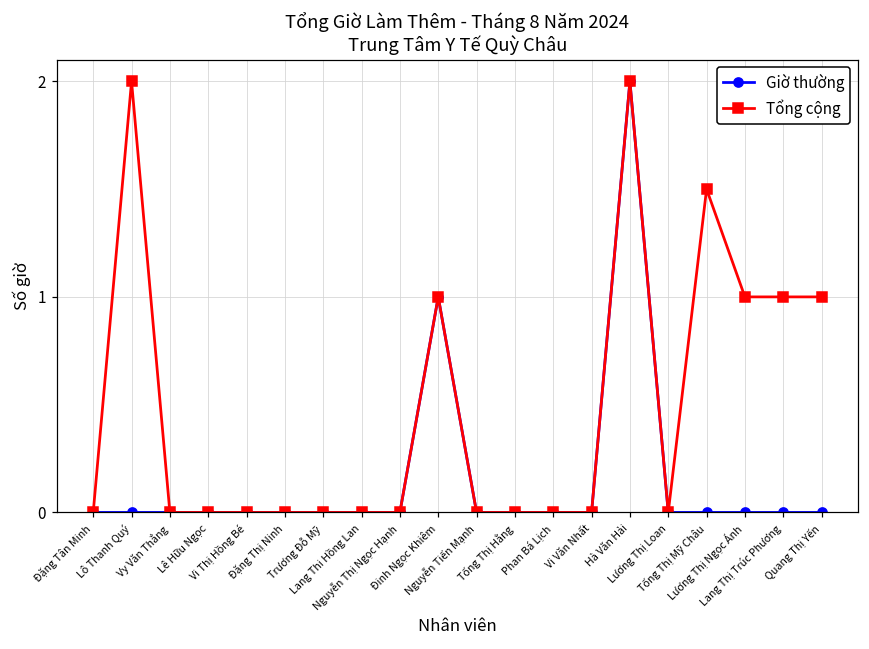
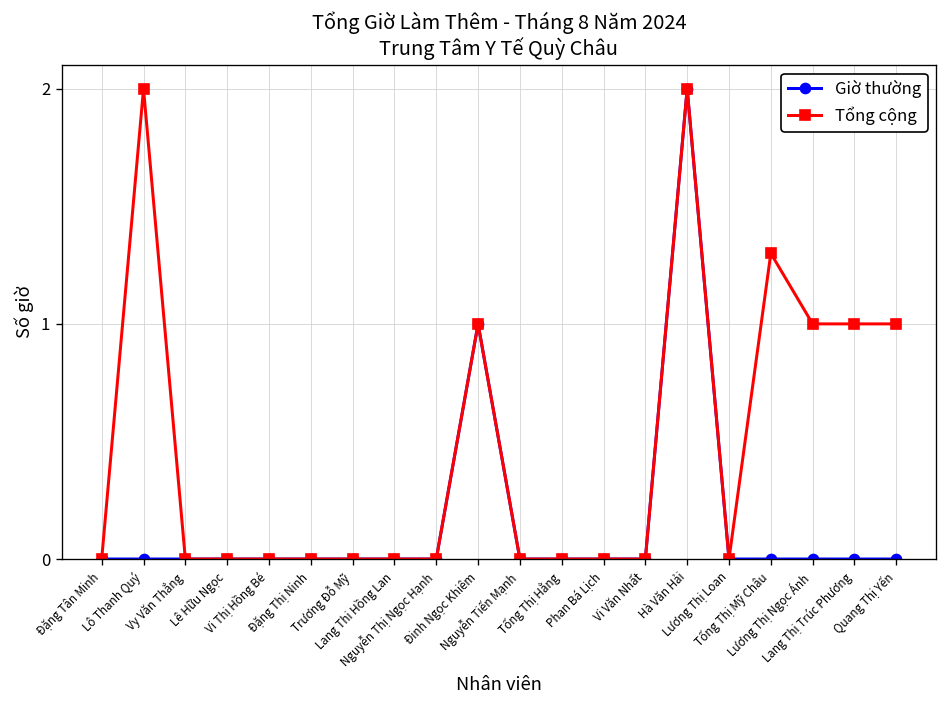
  {
    "Giờ thường": {
      "Lô Thanh Quý": 0.0,
      "Tống Thị Mỹ Châu": 0.0,
      "Lương Thị Ngọc Ánh": 0.0,
      "Lang Thị Trúc Phương": 0.0,
      "Quang Thị Yến": 0.0
    },
    "Tổng cộng": {
      "Lô Thanh Quý": 2.0,
-     "Tống Thị Mỹ Châu": 1.5,
+     "Tống Thị Mỹ Châu": 1.3,
      "Lương Thị Ngọc Ánh": 1.0,
      "Lang Thị Trúc Phương": 1.0,
      "Quang Thị Yến": 1.0
    }
  }
